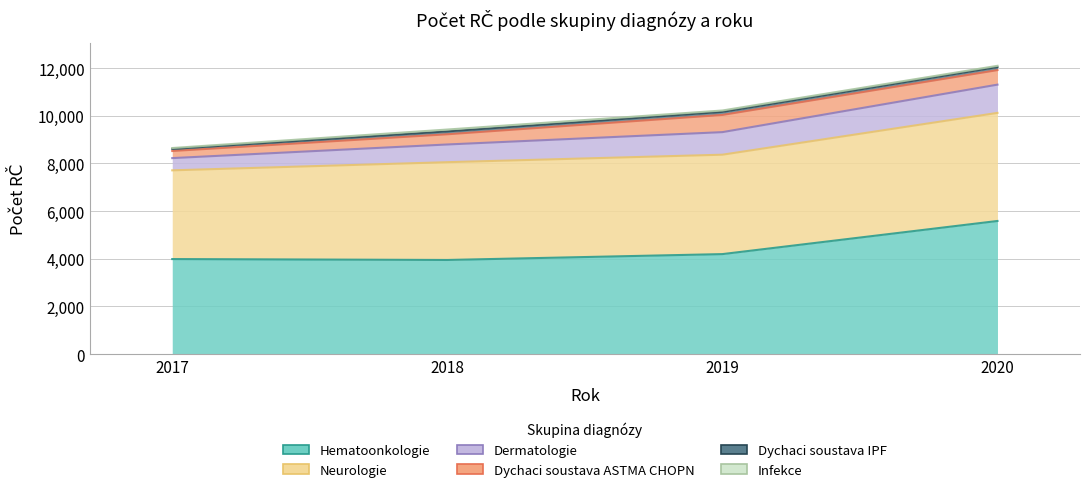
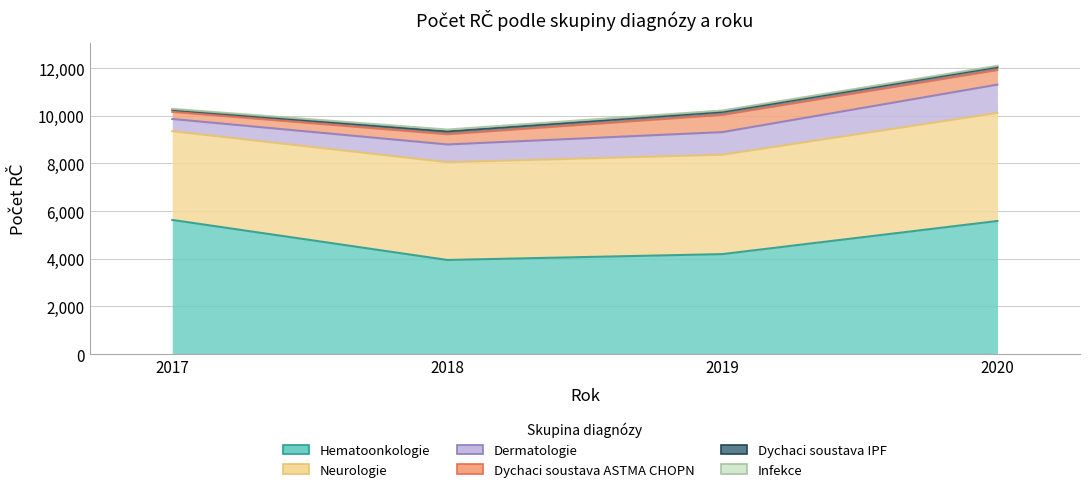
  {
    "Hematoonkologie": {
-     "2017": "4,000",
+     "2017": "5,600",
      "2018": "3,900",
      "2019": "4,200",
      "2020": "5,600"
    }
  }
